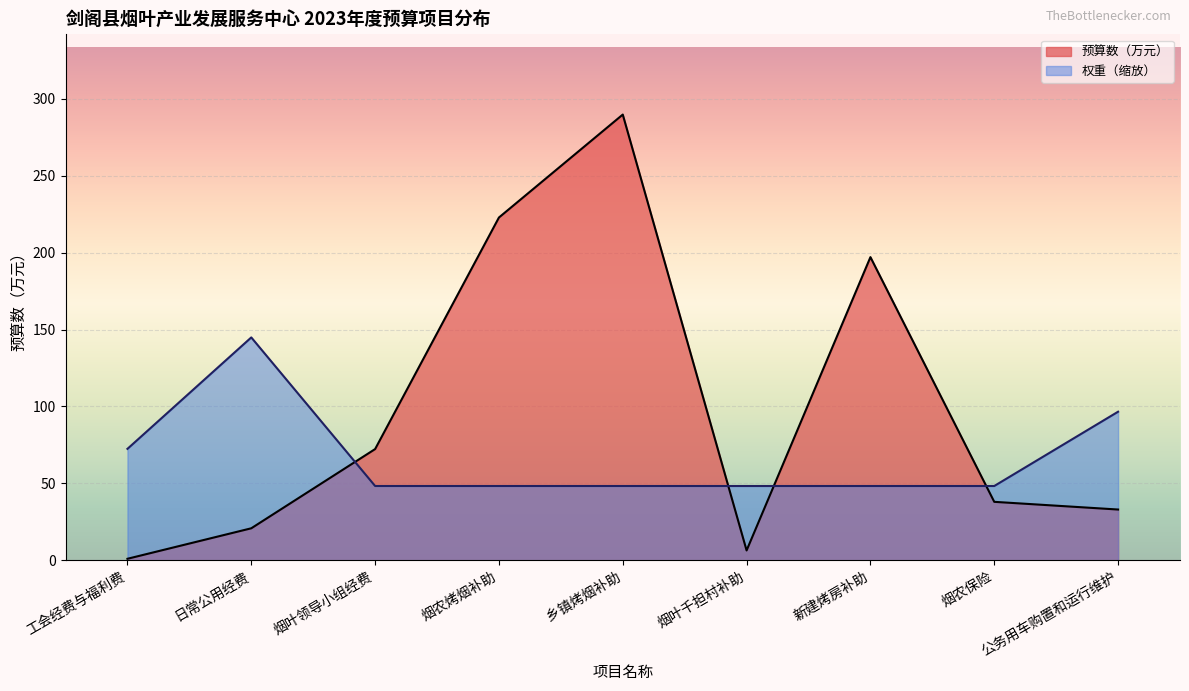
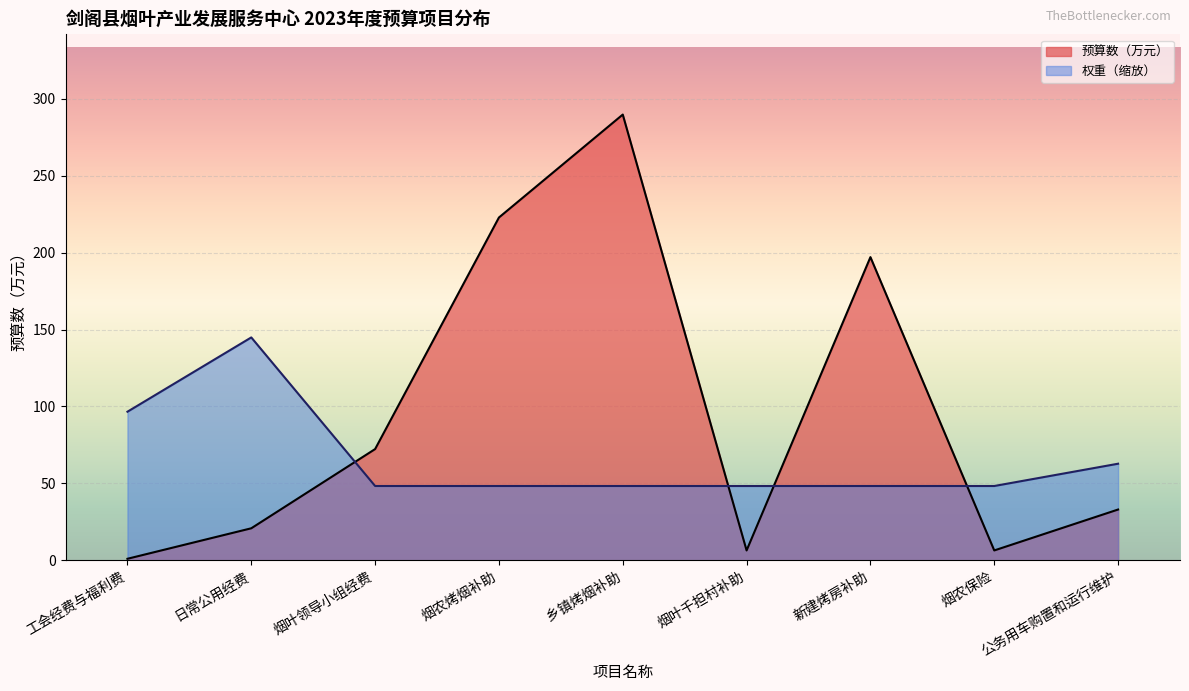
  {
    "预算数（万元）": {
      "工会经费与福利费": 1,
      "日常公用经费": 21,
      "烟叶领导小组经费": 72,
      "烟农烤烟补助": 223,
      "乡镇烤烟补助": 290,
      "烟叶千担村补助": 6,
      "新建烤房补助": 197,
-     "烟农保险": 38,
+     "烟农保险": 6,
      "公务用车购置和运行维护": 33
    },
    "权重（缩放）": {
-     "工会经费与福利费": 72,
+     "工会经费与福利费": 97,
      "日常公用经费": 145,
      "烟叶领导小组经费": 48,
      "烟农烤烟补助": 48,
      "乡镇烤烟补助": 48,
      "烟叶千担村补助": 48,
      "新建烤房补助": 48,
      "烟农保险": 48,
-     "公务用车购置和运行维护": 97
+     "公务用车购置和运行维护": 63
    }
  }
